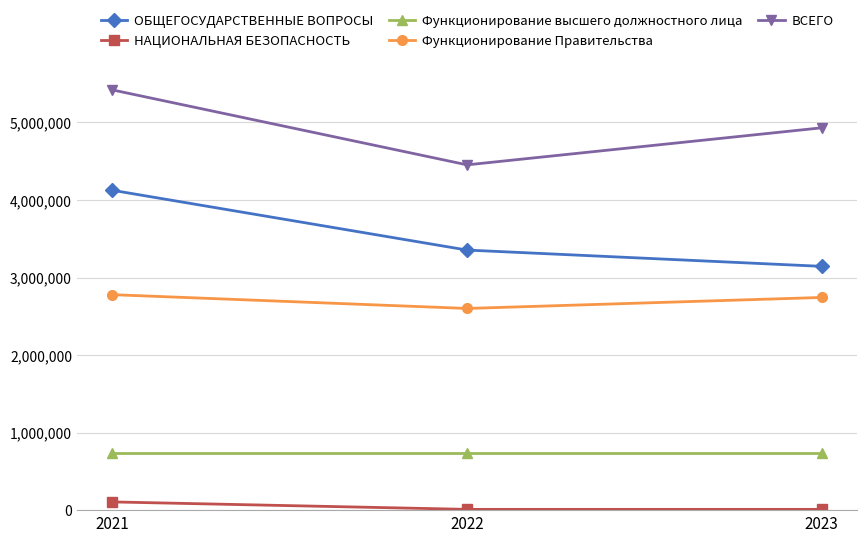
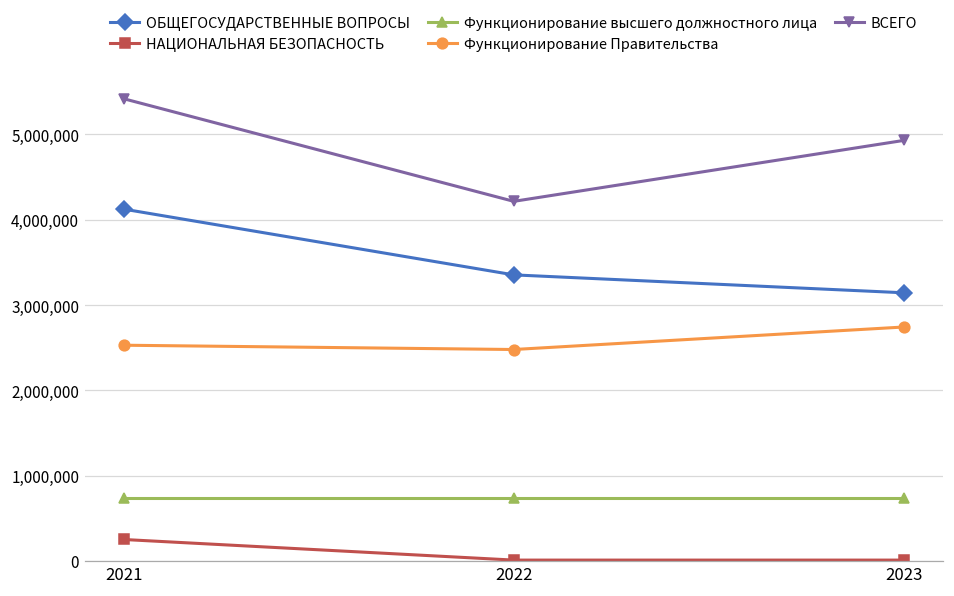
  {
    "ОБЩЕГОСУДАРСТВЕННЫЕ ВОПРОСЫ": {
      "2021": "4,100,000",
      "2022": "3,400,000",
      "2023": "3,100,000"
    },
    "НАЦИОНАЛЬНАЯ БЕЗОПАСНОСТЬ": {
-     "2021": "100,000",
+     "2021": "300,000",
      "2022": "0",
      "2023": "0"
    },
    "Функционирование высшего должностного лица": {
      "2021": "700,000",
      "2022": "700,000",
      "2023": "700,000"
    },
    "Функционирование Правительства": {
-     "2021": "2,800,000",
-     "2022": "2,600,000",
+     "2021": "2,500,000",
+     "2022": "2,500,000",
      "2023": "2,700,000"
    },
    "ВСЕГО": {
      "2021": "5,400,000",
-     "2022": "4,500,000",
+     "2022": "4,200,000",
      "2023": "4,900,000"
    }
  }
